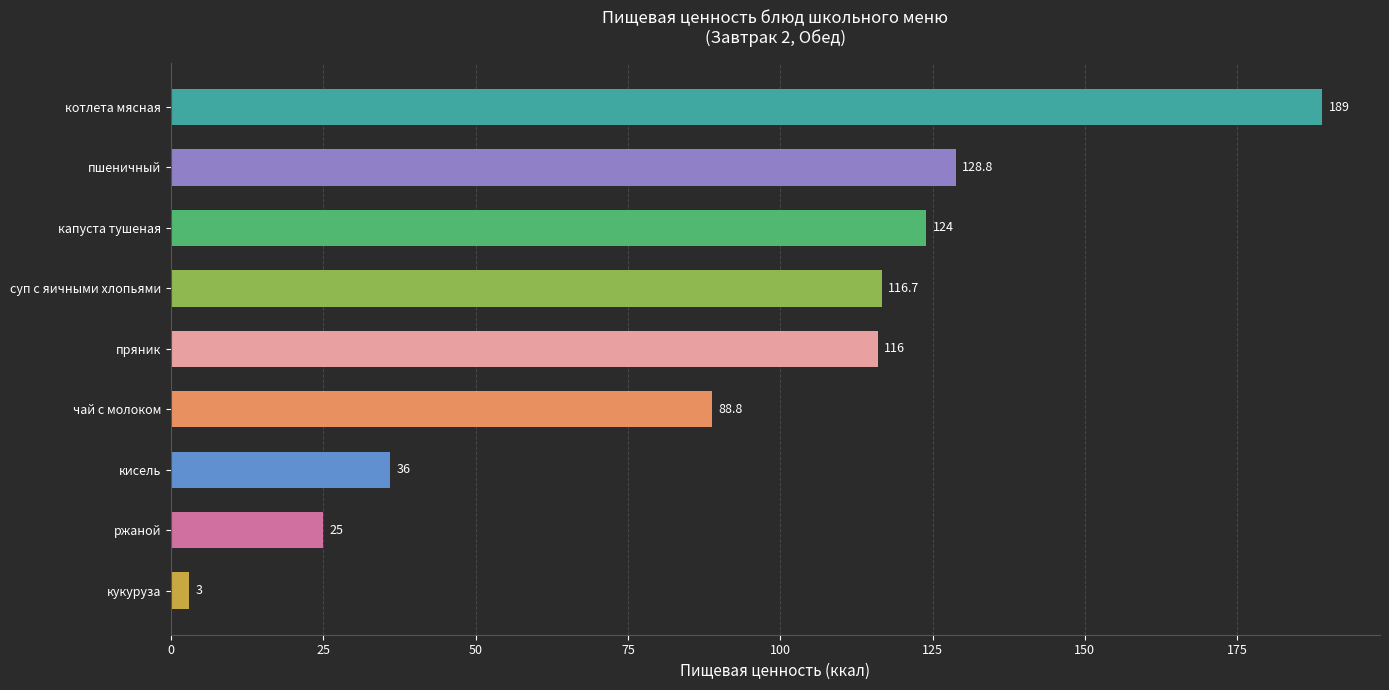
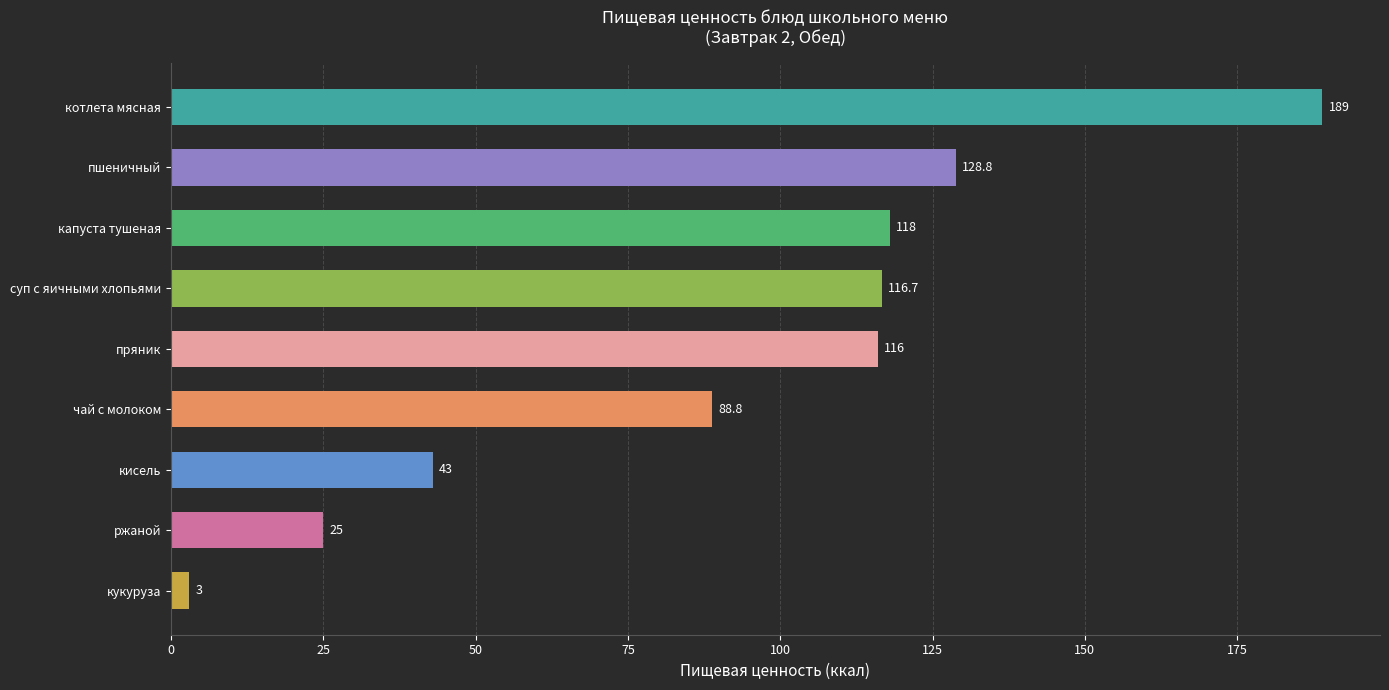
  {
    "котлета мясная": 189,
    "пшеничный": 128.8,
-   "капуста тушеная": 124,
+   "капуста тушеная": 118,
    "суп с яичными хлопьями": 116.7,
    "пряник": 116,
    "чай с молоком": 88.8,
-   "кисель": 36,
+   "кисель": 43,
    "ржаной": 25,
    "кукуруза": 3
  }
